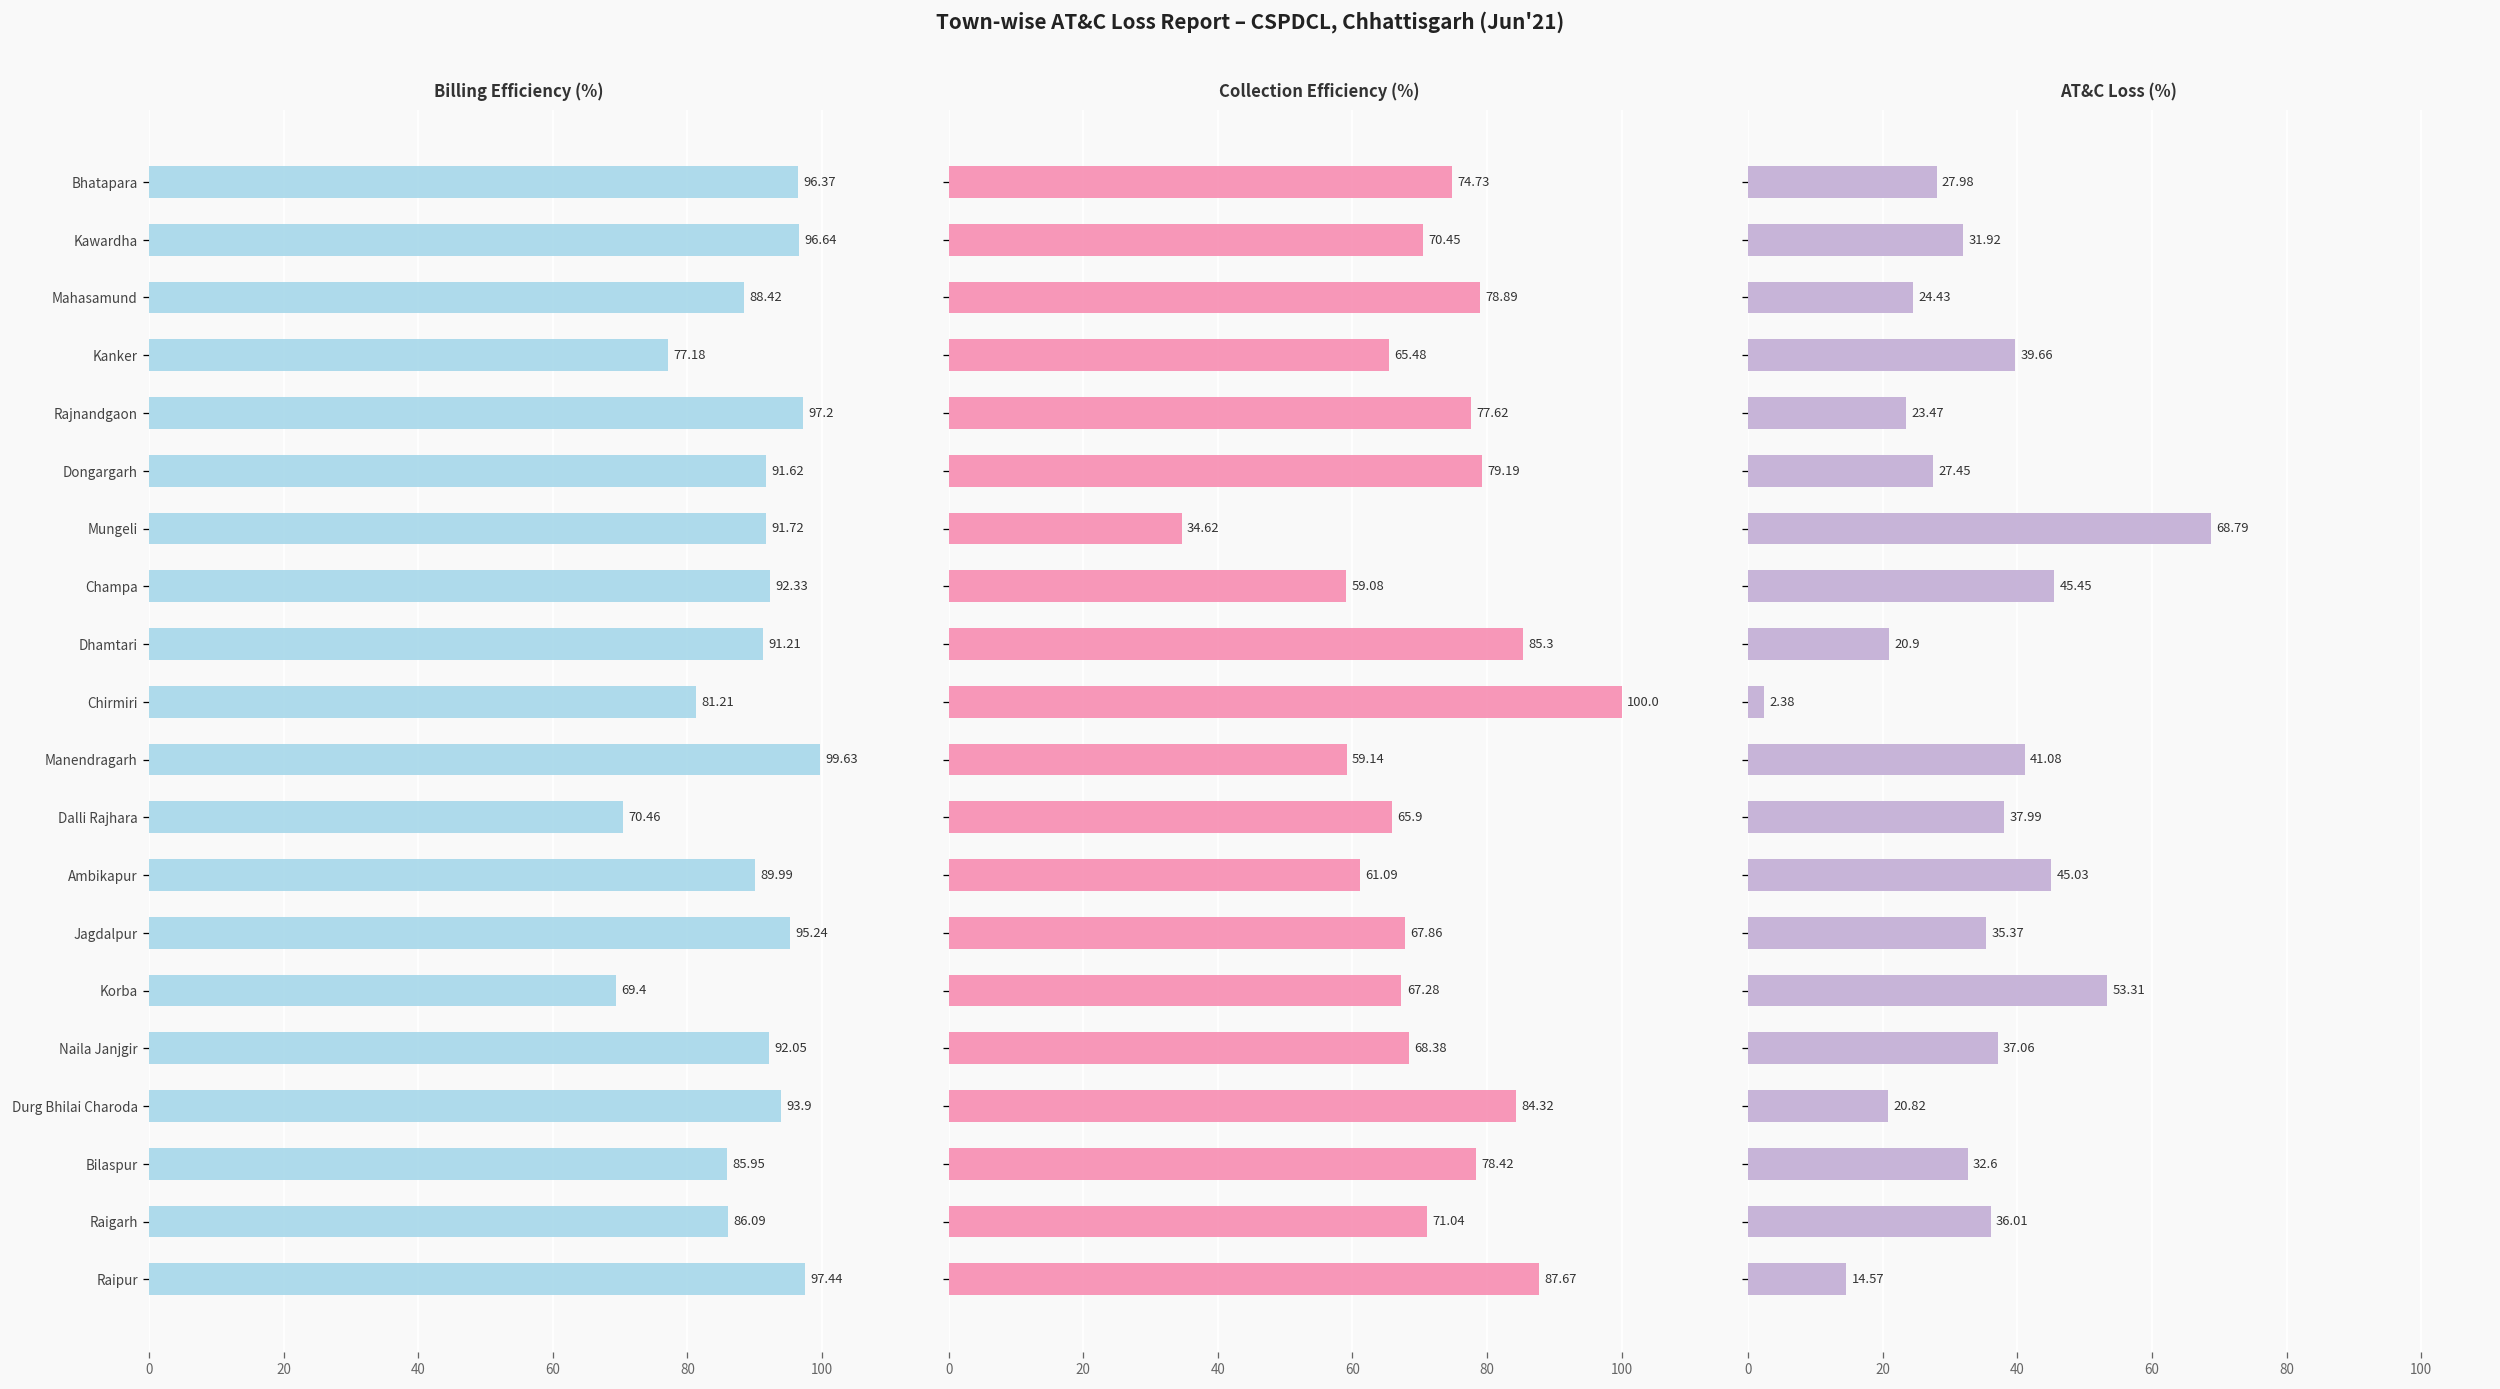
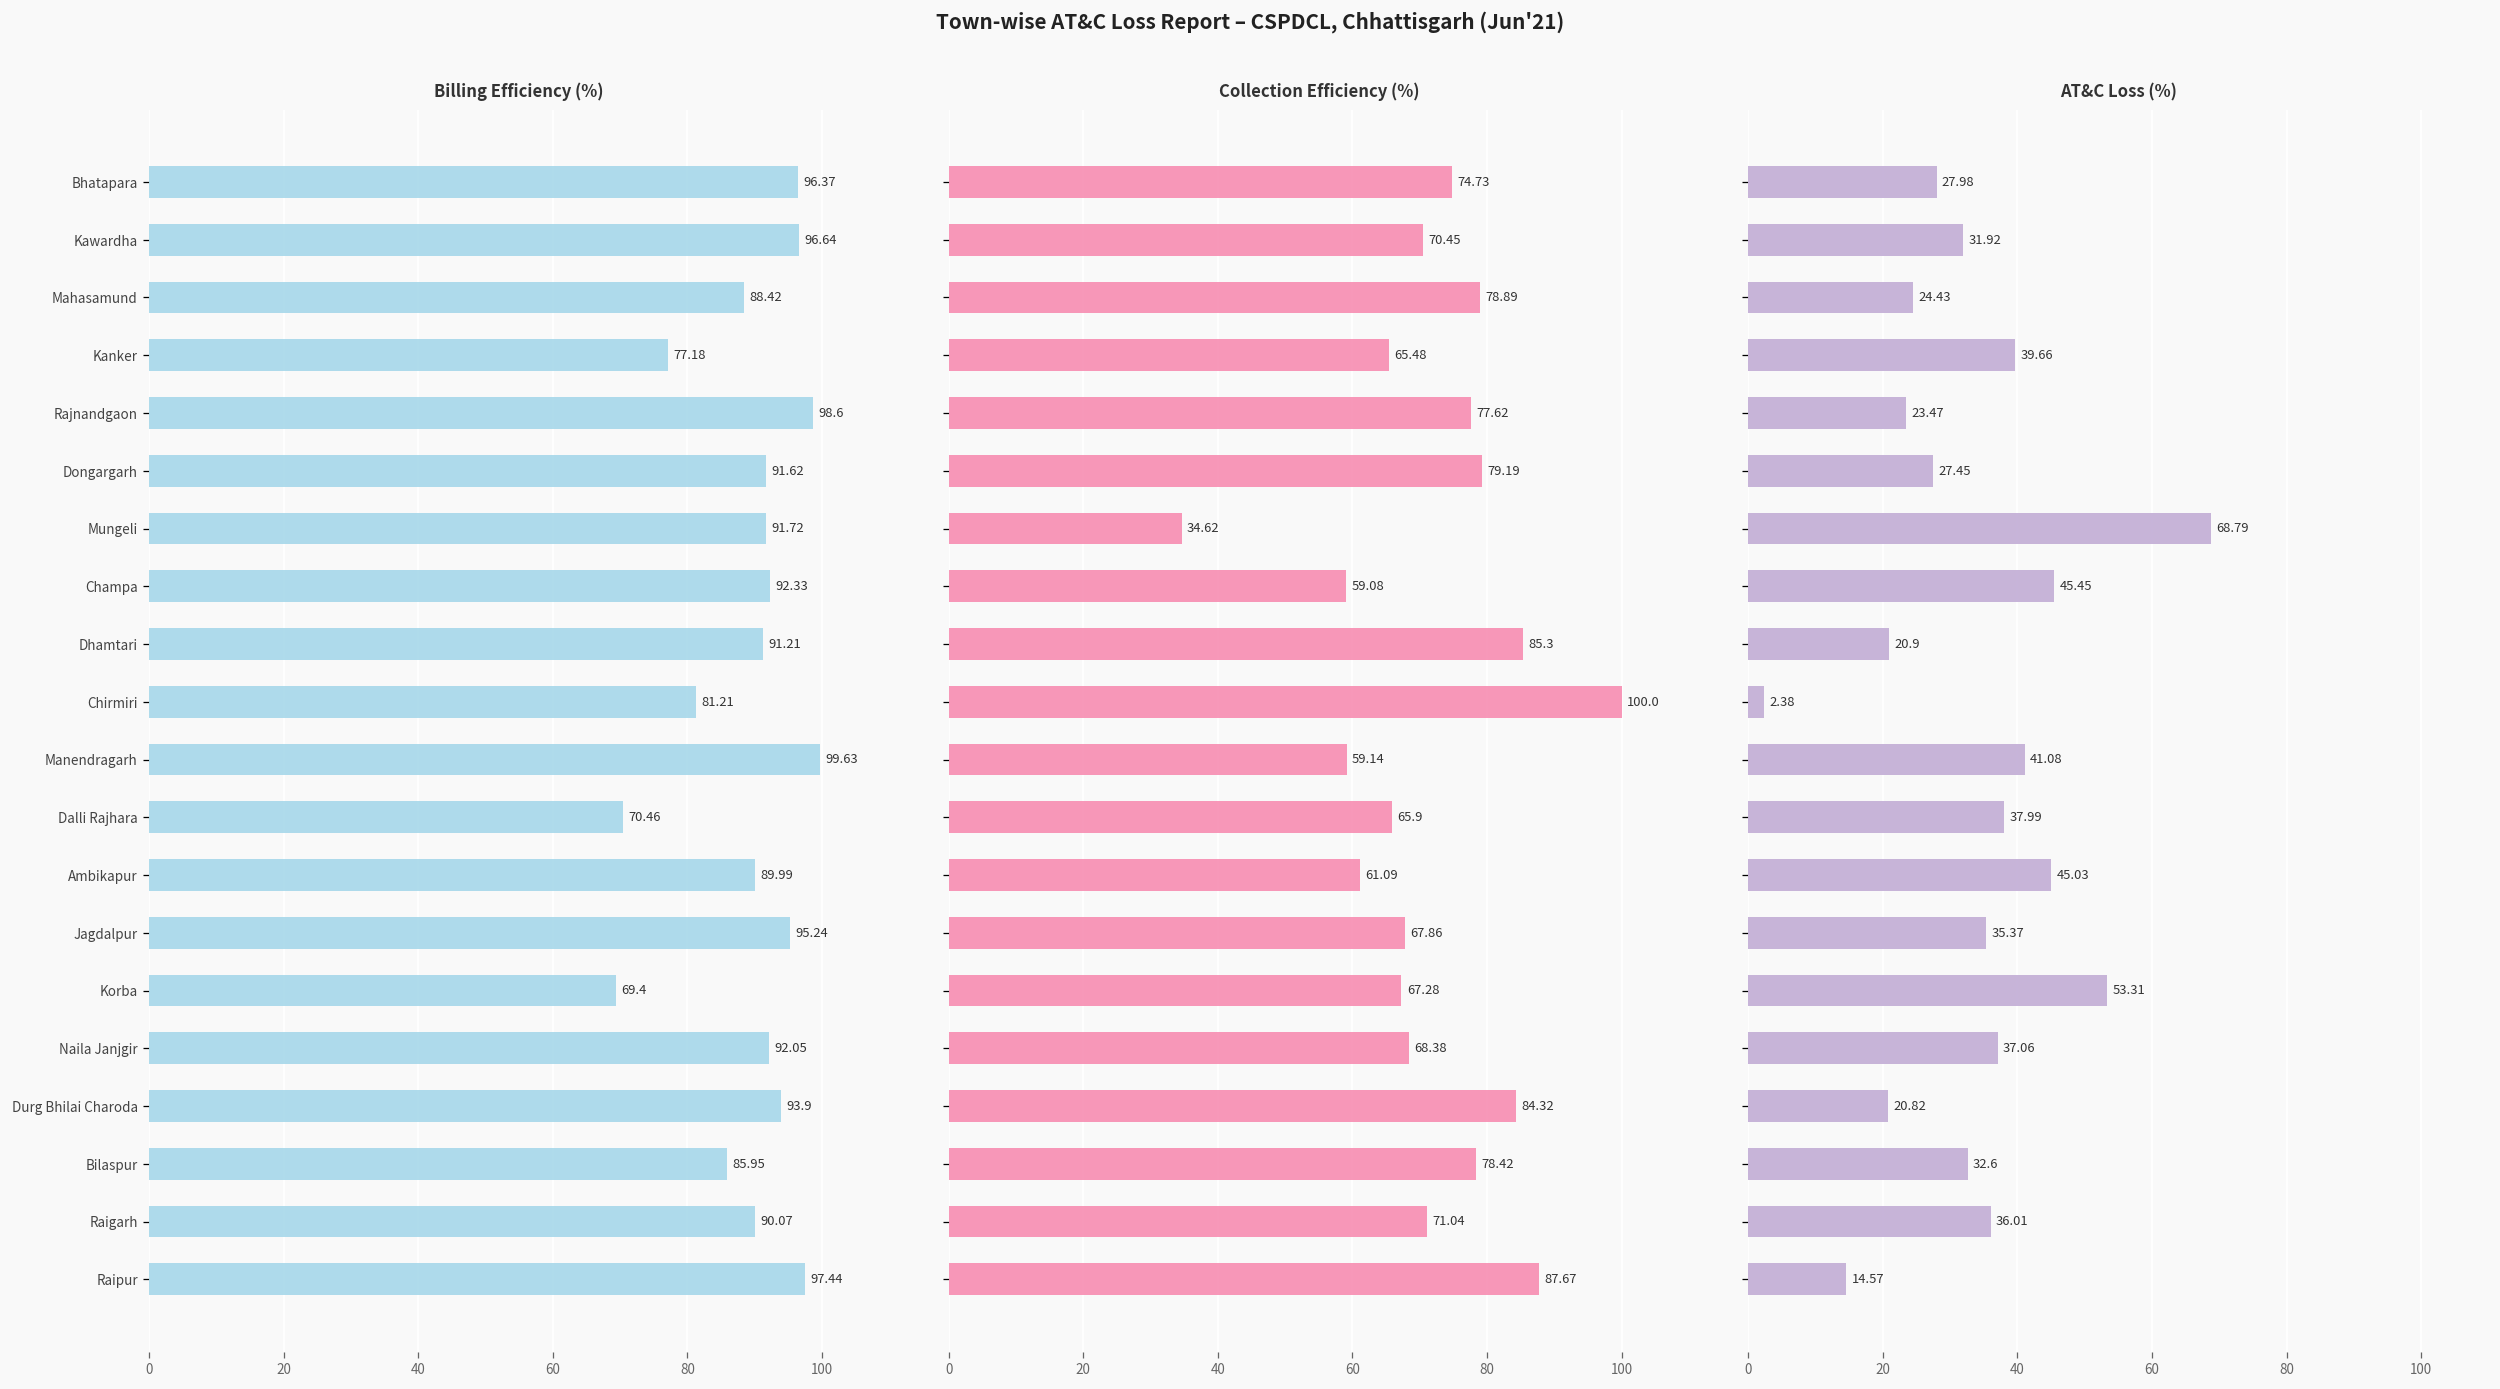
  {
    "Billing Efficiency (%)": {
      "Bhatapara": 96.37,
      "Kawardha": 96.64,
      "Mahasamund": 88.42,
      "Kanker": 77.18,
-     "Rajnandgaon": 97.2,
+     "Rajnandgaon": 98.6,
      "Dongargarh": 91.62,
      "Mungeli": 91.72,
      "Champa": 92.33,
      "Dhamtari": 91.21,
      "Chirmiri": 81.21,
      "Manendragarh": 99.63,
      "Dalli Rajhara": 70.46,
      "Ambikapur": 89.99,
      "Jagdalpur": 95.24,
      "Korba": 69.4,
      "Naila Janjgir": 92.05,
      "Durg Bhilai Charoda": 93.9,
      "Bilaspur": 85.95,
-     "Raigarh": 86.09,
+     "Raigarh": 90.07,
      "Raipur": 97.44
    }
  }
